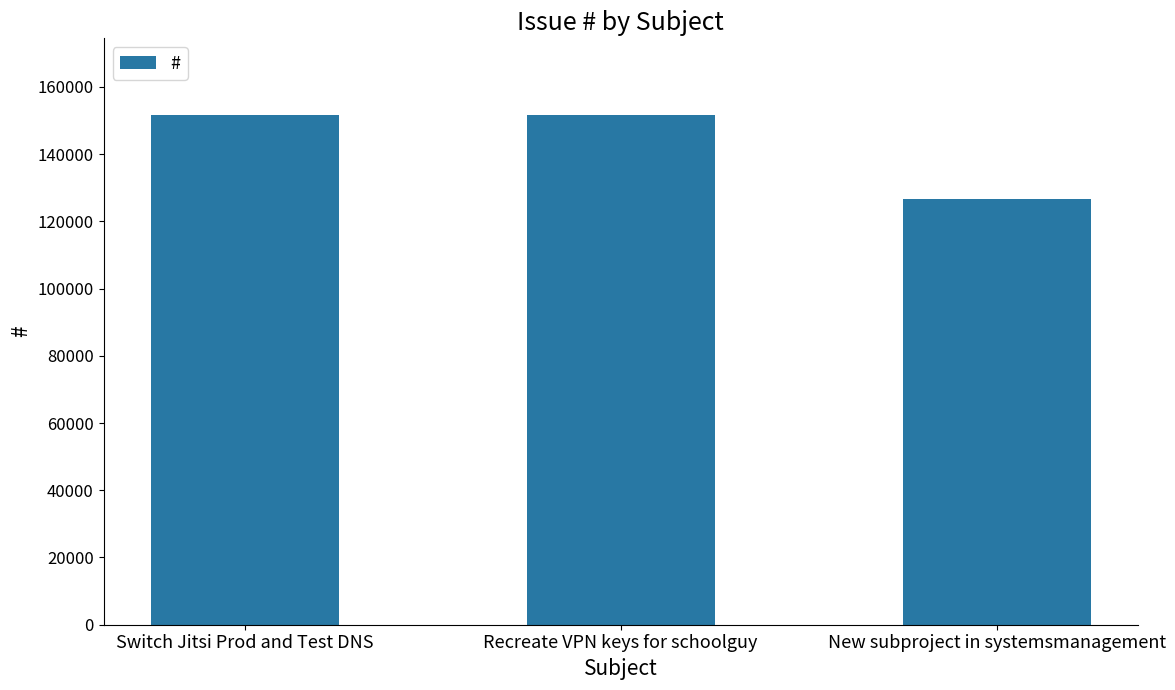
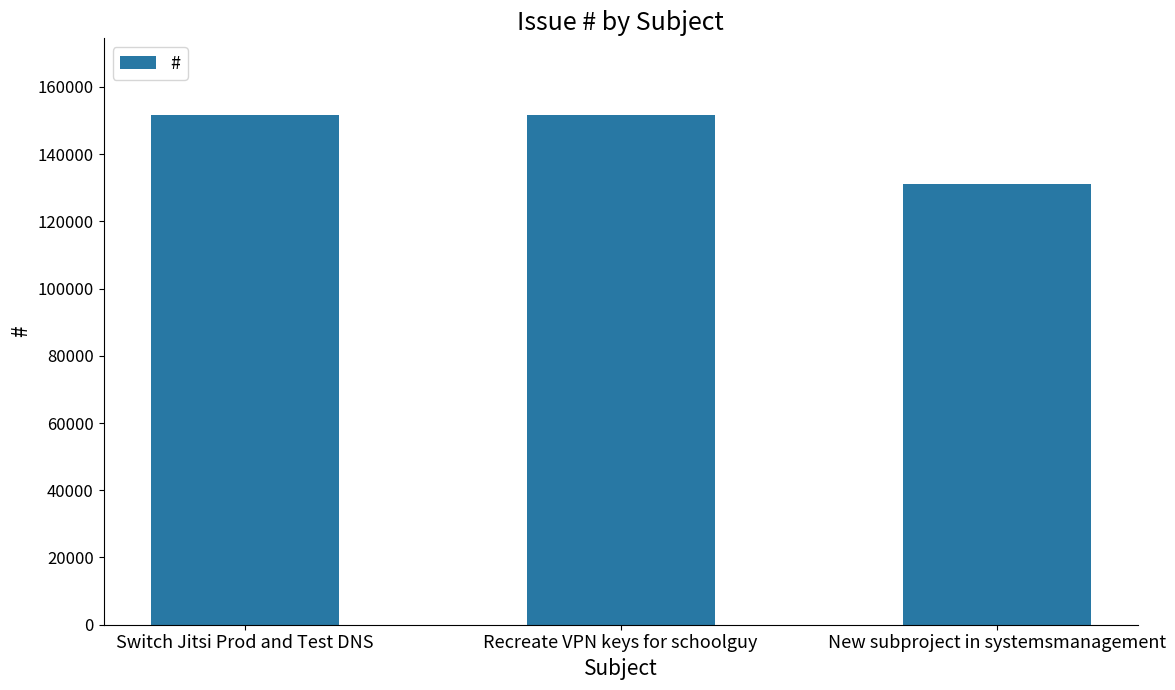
  {
    "Switch Jitsi Prod and Test DNS": 152000,
    "Recreate VPN keys for schoolguy": 152000,
-   "New subproject in systemsmanagement": 127000
+   "New subproject in systemsmanagement": 131000
  }
